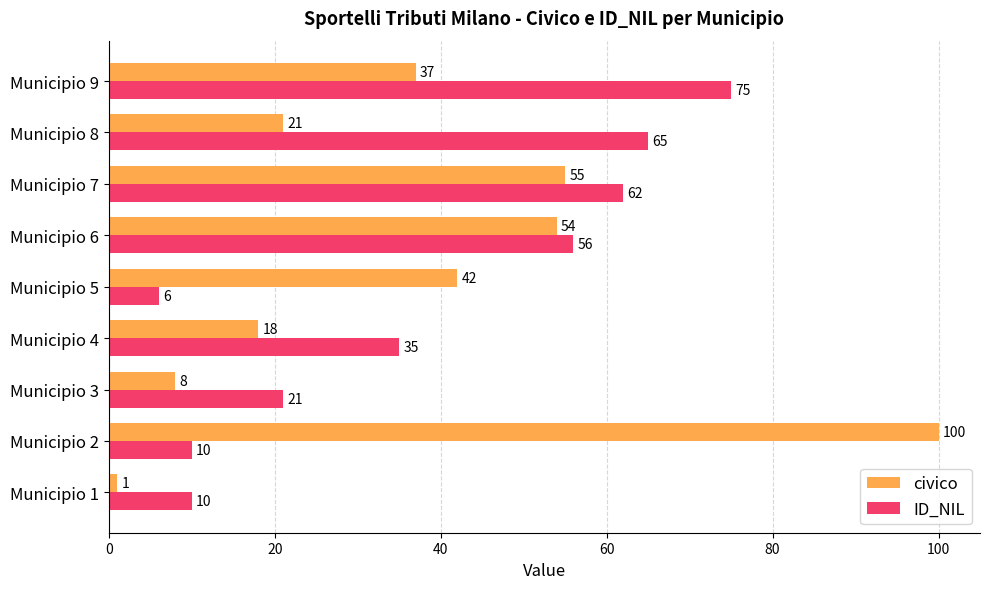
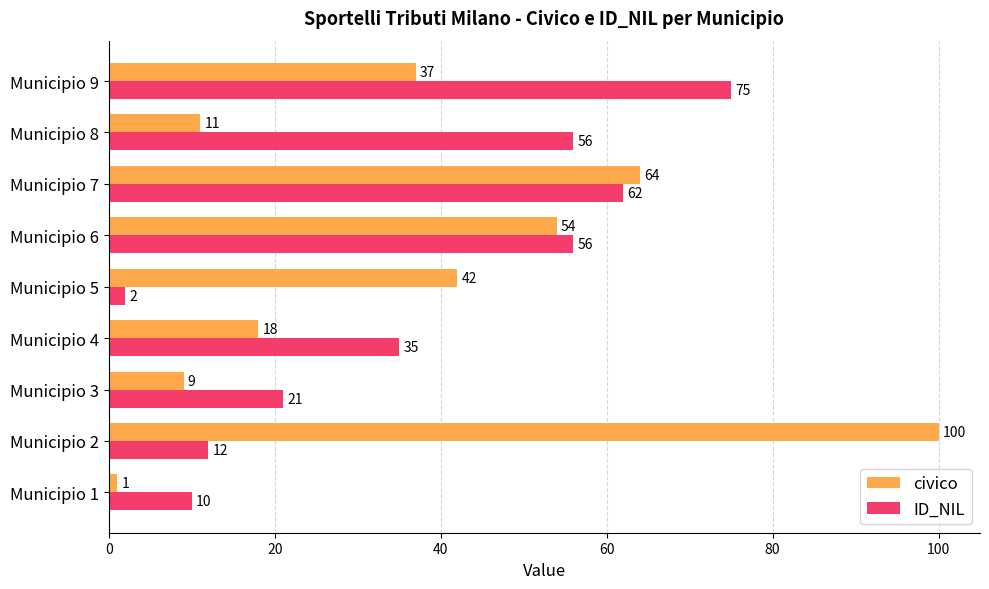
  {
    "civico": {
      "Municipio 9": 37,
-     "Municipio 8": 21,
-     "Municipio 7": 55,
+     "Municipio 8": 11,
+     "Municipio 7": 64,
      "Municipio 6": 54,
      "Municipio 5": 42,
      "Municipio 4": 18,
-     "Municipio 3": 8,
+     "Municipio 3": 9,
      "Municipio 2": 100,
      "Municipio 1": 1
    },
    "ID_NIL": {
      "Municipio 9": 75,
-     "Municipio 8": 65,
+     "Municipio 8": 56,
      "Municipio 7": 62,
      "Municipio 6": 56,
-     "Municipio 5": 6,
+     "Municipio 5": 2,
      "Municipio 4": 35,
      "Municipio 3": 21,
-     "Municipio 2": 10,
+     "Municipio 2": 12,
      "Municipio 1": 10
    }
  }
